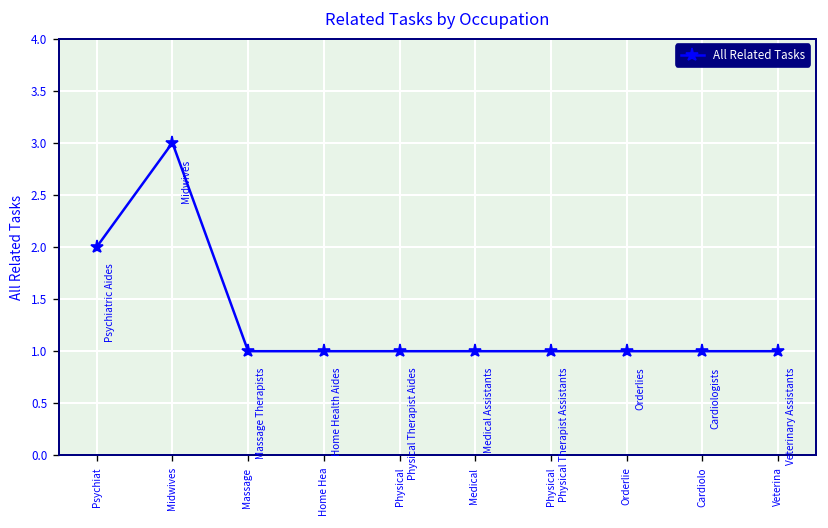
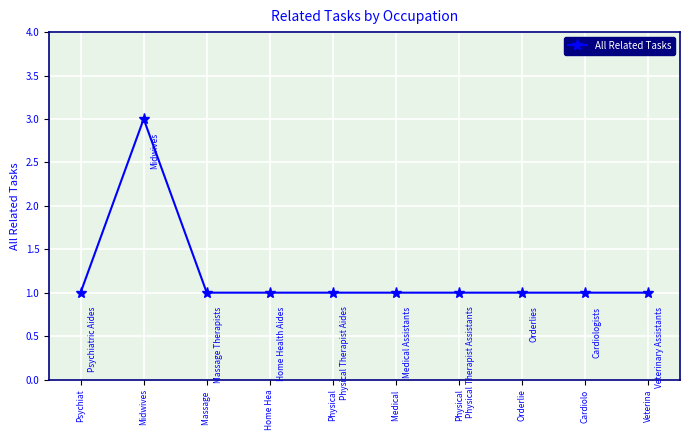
  {
-   "Psychiat": 2,
+   "Psychiat": 1,
    "Midwives": 3,
    "Massage": 1,
    "Home Hea": 1,
    "Medical": 1,
    "Orderlie": 1,
    "Cardiolo": 1,
    "Veterina": 1
  }
